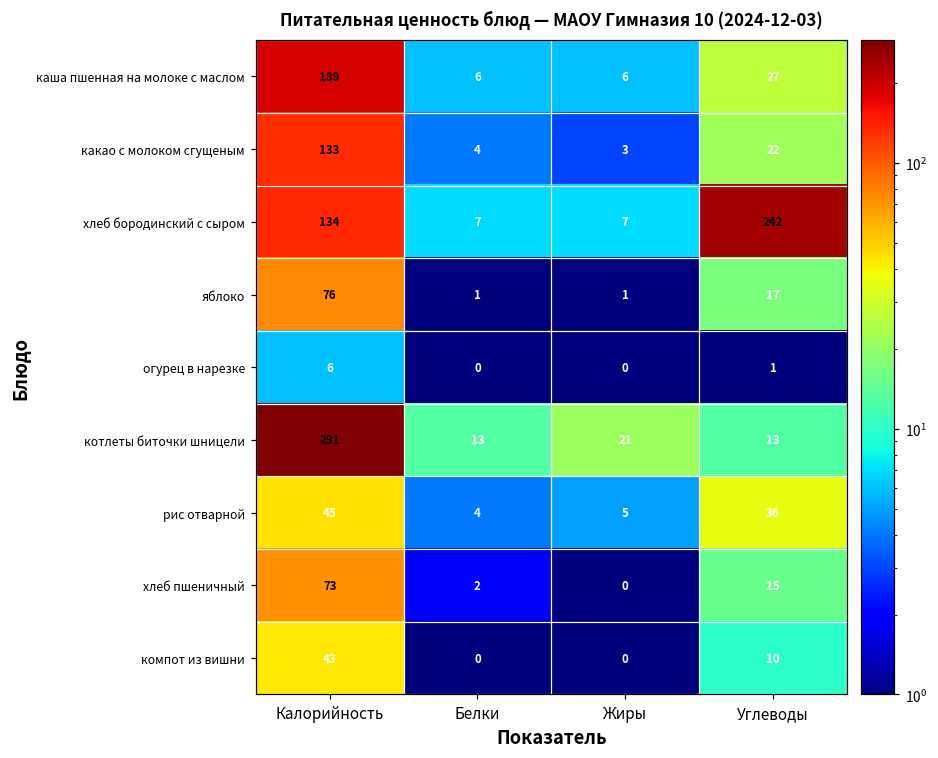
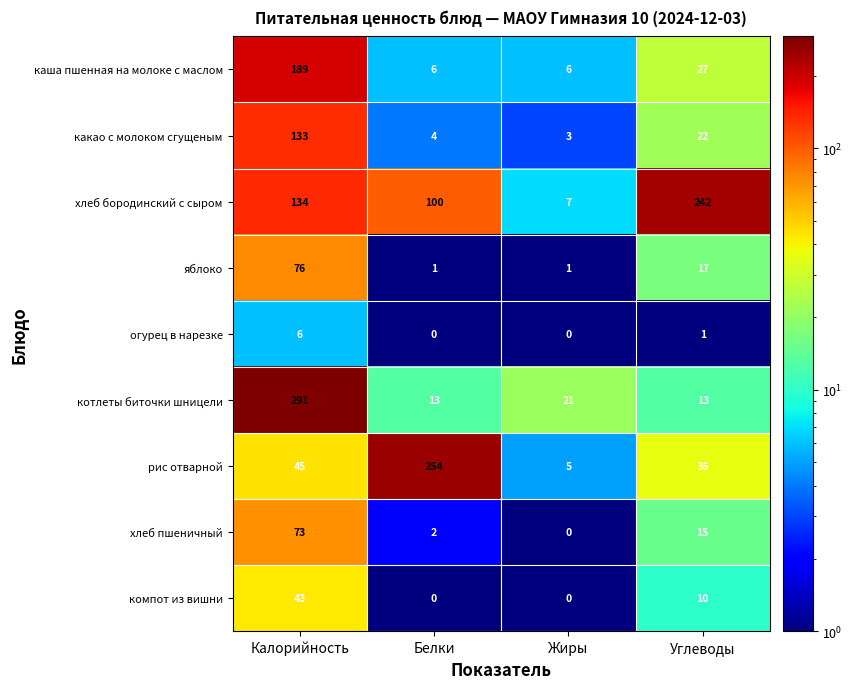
  {
    "каша пшенная на молоке с маслом": {
      "Калорийность": 189,
      "Белки": 6,
      "Жиры": 6,
      "Углеводы": 27
    },
    "какао с молоком сгущеным": {
      "Калорийность": 133,
      "Белки": 4,
      "Жиры": 3,
      "Углеводы": 22
    },
    "хлеб бородинский с сыром": {
      "Калорийность": 134,
-     "Белки": 7,
+     "Белки": 100,
      "Жиры": 7,
      "Углеводы": 242
    },
    "яблоко": {
      "Калорийность": 76,
      "Белки": 1,
      "Жиры": 1,
      "Углеводы": 17
    },
    "огурец в нарезке": {
      "Калорийность": 6,
      "Белки": 0,
      "Жиры": 0,
      "Углеводы": 1
    },
    "котлеты биточки шницели": {
      "Калорийность": 291,
      "Белки": 13,
      "Жиры": 21,
      "Углеводы": 13
    },
    "рис отварной": {
      "Калорийность": 45,
-     "Белки": 4,
+     "Белки": 254,
      "Жиры": 5,
      "Углеводы": 36
    },
    "хлеб пшеничный": {
      "Калорийность": 73,
      "Белки": 2,
      "Жиры": 0,
      "Углеводы": 15
    },
    "компот из вишни": {
      "Калорийность": 43,
      "Белки": 0,
      "Жиры": 0,
      "Углеводы": 10
    }
  }
